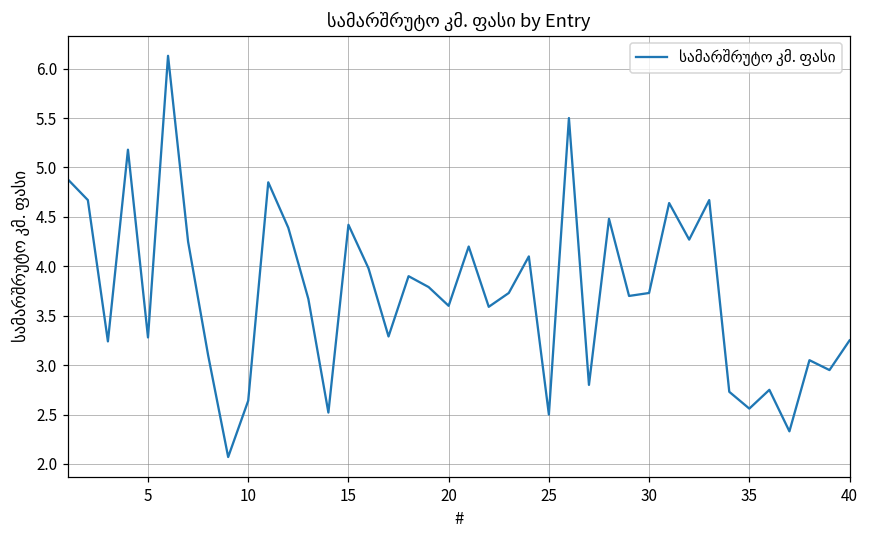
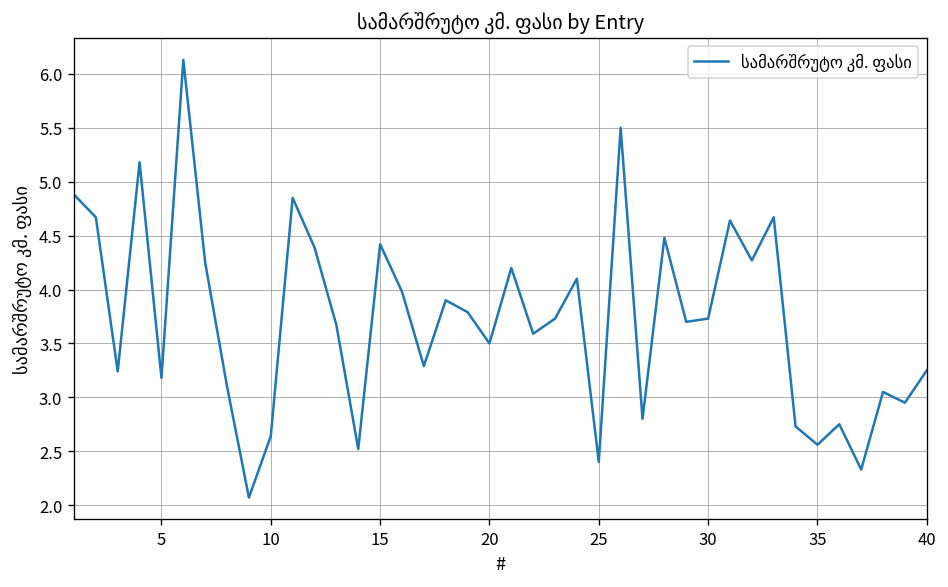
  {
-   "5": 3.3,
+   "5": 3.2,
    "10": 2.6,
    "15": 4.4,
-   "20": 3.6,
-   "25": 2.5,
+   "20": 3.5,
+   "25": 2.4,
    "30": 3.7,
    "35": 2.6,
    "40": 3.3
  }
